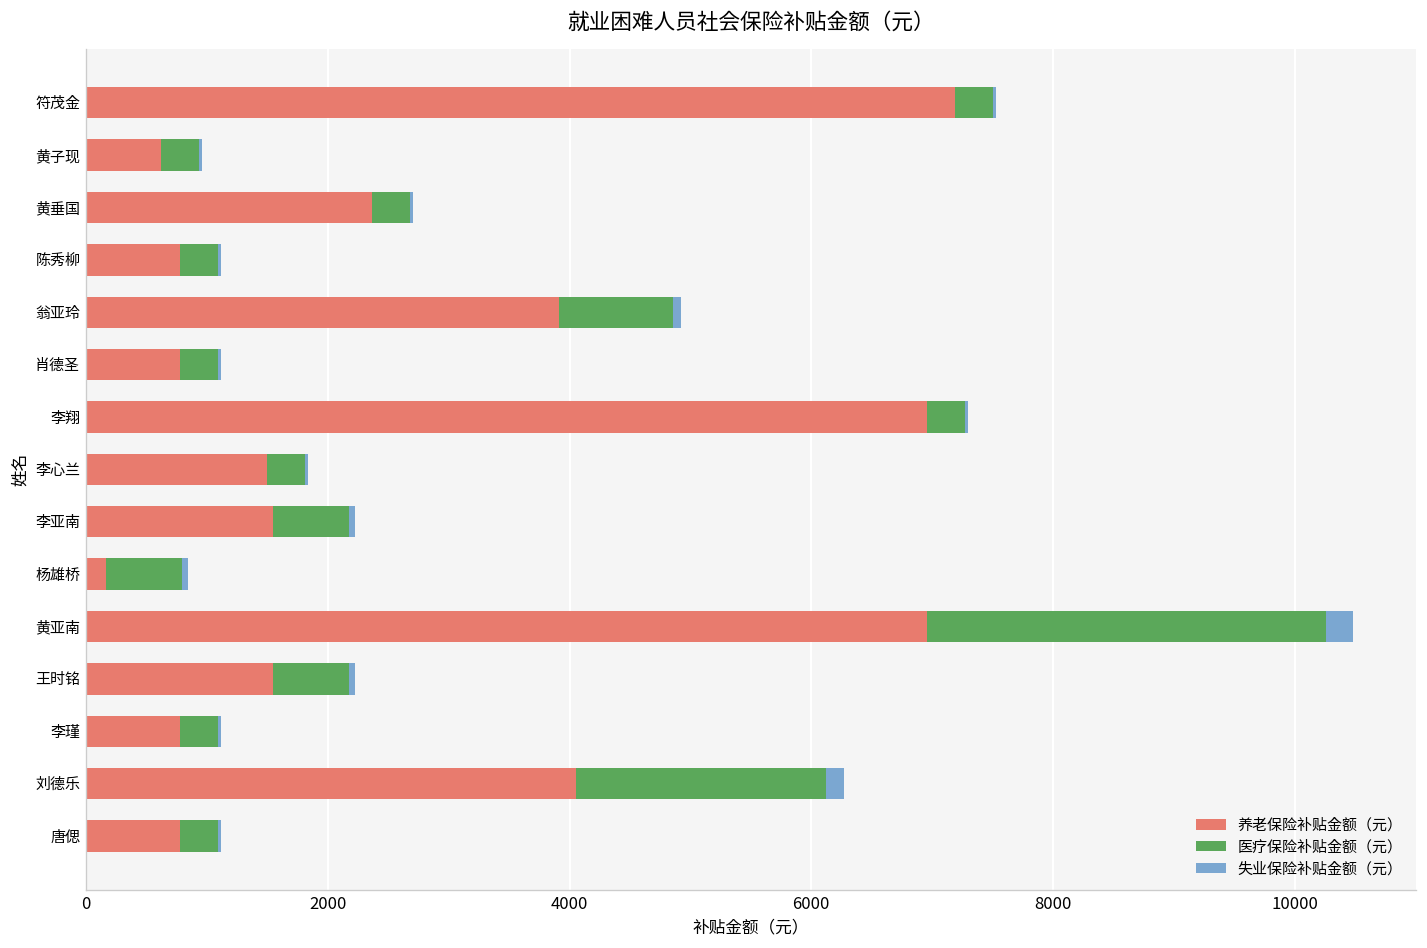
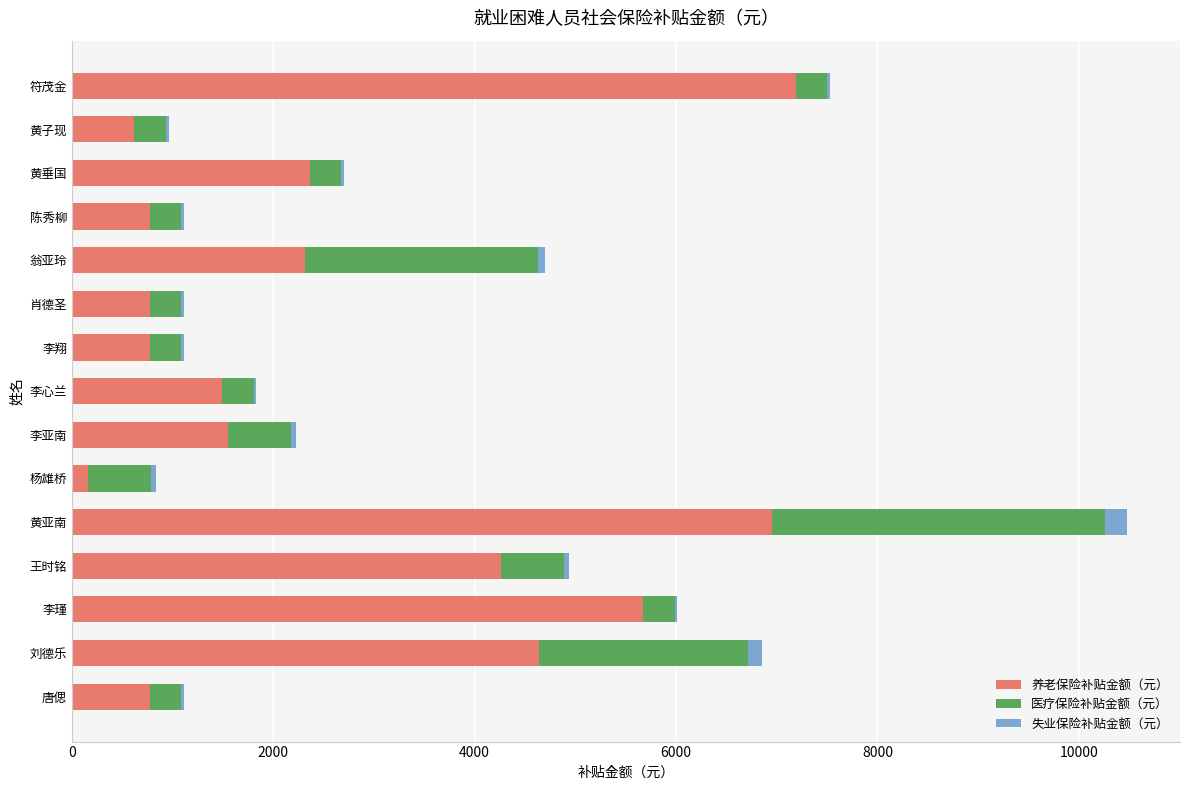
  {
    "养老保险补贴金额（元）": {
      "符茂金": 7190,
      "黄子现": 620,
      "黄垂国": 2360,
      "陈秀柳": 770,
-     "翁亚玲": 3910,
+     "翁亚玲": 2320,
      "肖德圣": 770,
-     "李翔": 6960,
+     "李翔": 770,
      "李心兰": 1490,
      "李亚南": 1550,
      "杨雄桥": 160,
      "黄亚南": 6960,
-     "王时铭": 1550,
-     "李瑾": 770,
-     "刘德乐": 4050,
+     "王时铭": 4260,
+     "李瑾": 5670,
+     "刘德乐": 4640,
      "唐偲": 770
    },
    "医疗保险补贴金额（元）": {
      "符茂金": 310,
      "黄子现": 310,
      "黄垂国": 320,
      "陈秀柳": 310,
-     "翁亚玲": 940,
+     "翁亚玲": 2310,
      "肖德圣": 310,
      "李翔": 310,
      "李心兰": 310,
      "李亚南": 630,
      "杨雄桥": 630,
      "黄亚南": 3310,
      "王时铭": 630,
      "李瑾": 310,
      "刘德乐": 2080,
      "唐偲": 310
    },
    "失业保险补贴金额（元）": {
      "翁亚玲": 70,
      "李亚南": 50,
      "杨雄桥": 50,
      "黄亚南": 220,
      "王时铭": 50,
      "刘德乐": 140
    }
  }
